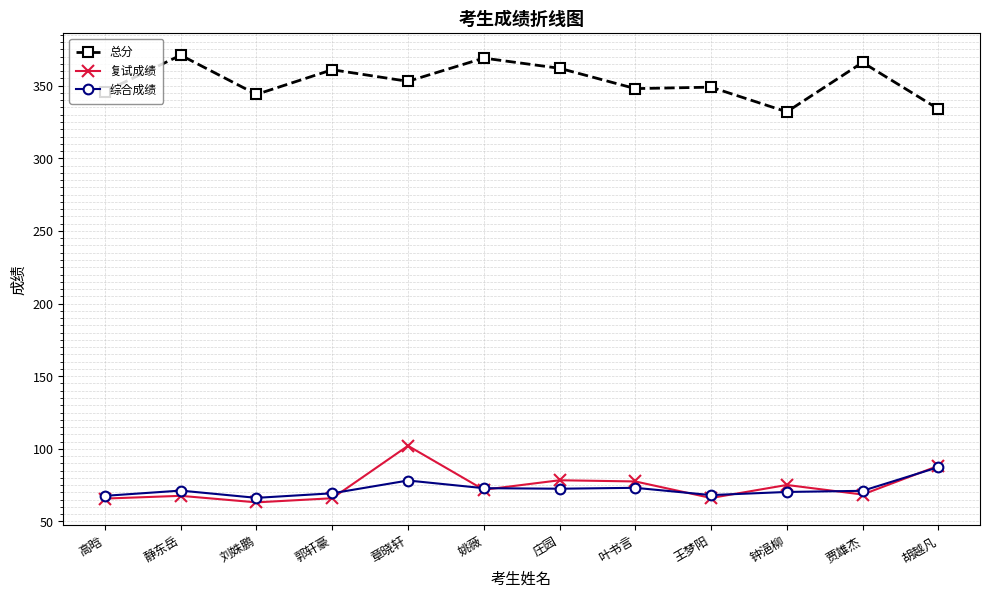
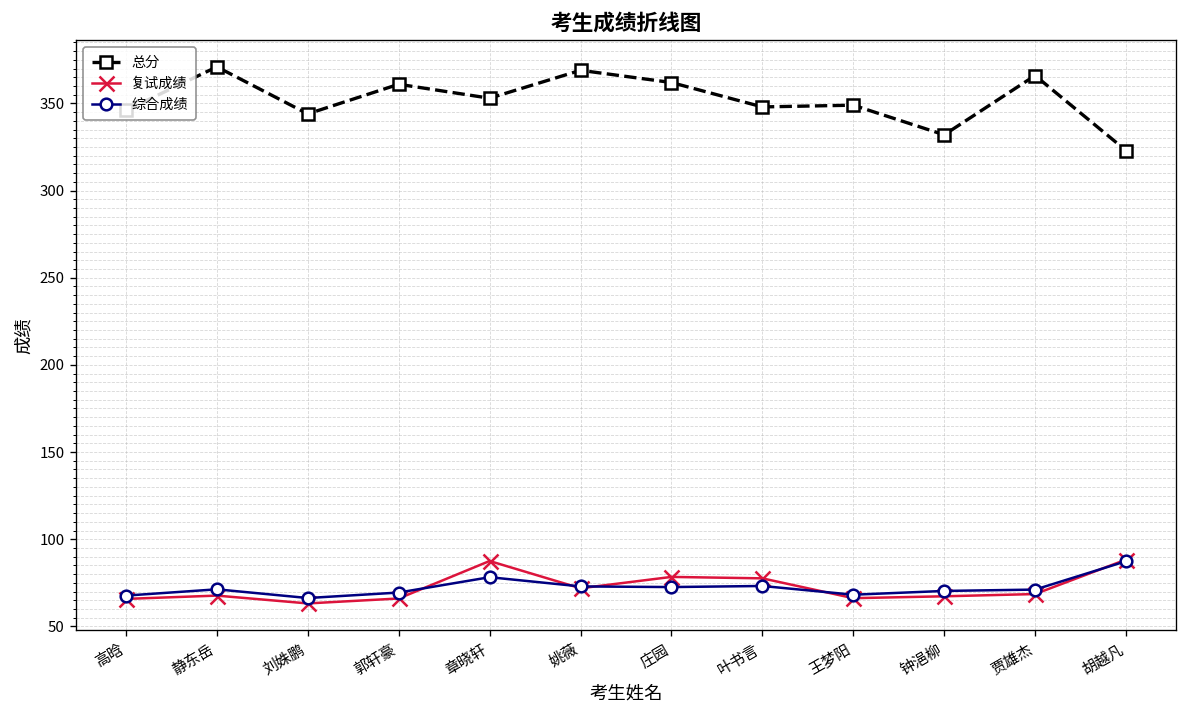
  {
    "总分": {
      "静东岳": 371,
      "刘姝鹏": 344,
      "郭轩豪": 361,
      "章晓轩": 353,
      "姚薇": 369,
      "庄园": 362,
      "叶书言": 348,
      "王梦阳": 349,
      "钟浥柳": 332,
      "贾雄杰": 366,
-     "胡越凡": 334
+     "胡越凡": 323
    },
    "复试成绩": {
      "高晗": 66,
      "静东岳": 68,
      "刘姝鹏": 63,
      "郭轩豪": 66,
-     "章晓轩": 102,
+     "章晓轩": 88,
      "庄园": 78,
      "叶书言": 78,
      "王梦阳": 66,
-     "钟浥柳": 75,
+     "钟浥柳": 67,
      "贾雄杰": 69
    },
    "综合成绩": {
      "高晗": 68,
      "静东岳": 71,
      "刘姝鹏": 66,
      "郭轩豪": 69,
      "章晓轩": 78,
      "庄园": 73,
      "叶书言": 73,
      "王梦阳": 68,
      "钟浥柳": 70,
      "贾雄杰": 71
    }
  }
